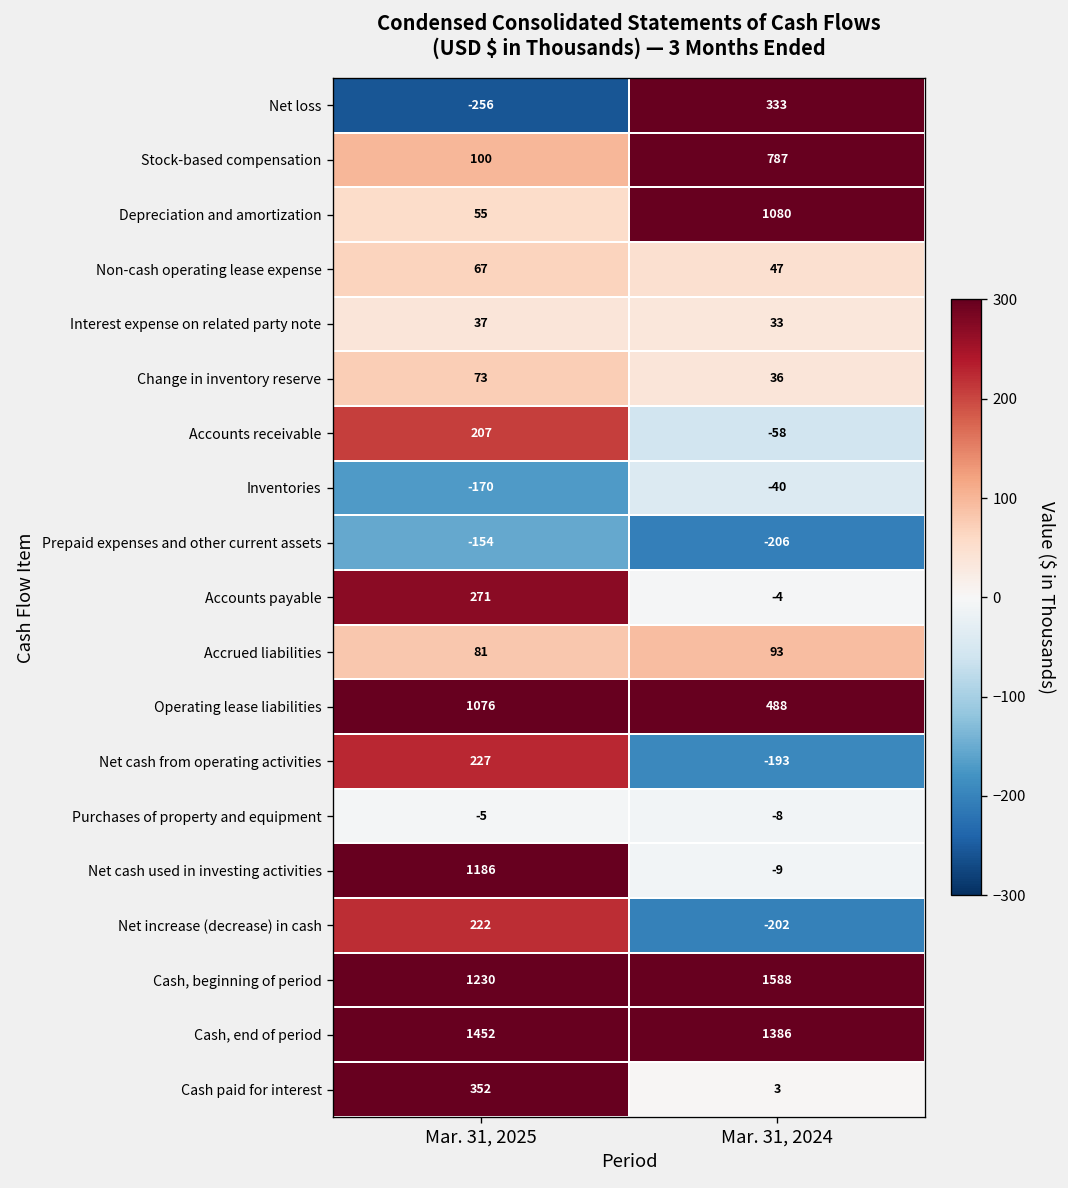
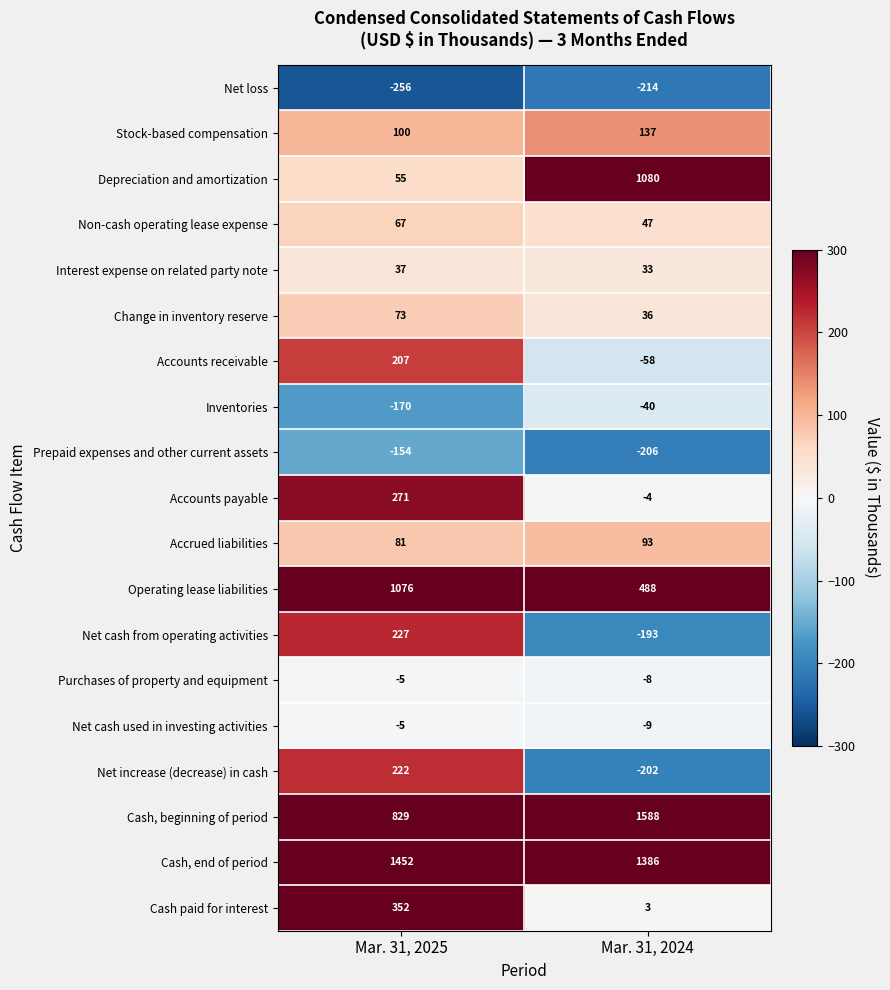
  {
    "Net loss": {
      "Mar. 31, 2025": -256,
-     "Mar. 31, 2024": 333
+     "Mar. 31, 2024": -214
    },
    "Stock-based compensation": {
      "Mar. 31, 2025": 100,
-     "Mar. 31, 2024": 787
+     "Mar. 31, 2024": 137
    },
    "Depreciation and amortization": {
      "Mar. 31, 2025": 55,
      "Mar. 31, 2024": 1080
    },
    "Non-cash operating lease expense": {
      "Mar. 31, 2025": 67,
      "Mar. 31, 2024": 47
    },
    "Interest expense on related party note": {
      "Mar. 31, 2025": 37,
      "Mar. 31, 2024": 33
    },
    "Change in inventory reserve": {
      "Mar. 31, 2025": 73,
      "Mar. 31, 2024": 36
    },
    "Accounts receivable": {
      "Mar. 31, 2025": 207,
      "Mar. 31, 2024": -58
    },
    "Inventories": {
      "Mar. 31, 2025": -170,
      "Mar. 31, 2024": -40
    },
    "Prepaid expenses and other current assets": {
      "Mar. 31, 2025": -154,
      "Mar. 31, 2024": -206
    },
    "Accounts payable": {
      "Mar. 31, 2025": 271,
      "Mar. 31, 2024": -4
    },
    "Accrued liabilities": {
      "Mar. 31, 2025": 81,
      "Mar. 31, 2024": 93
    },
    "Operating lease liabilities": {
      "Mar. 31, 2025": 1076,
      "Mar. 31, 2024": 488
    },
    "Net cash from operating activities": {
      "Mar. 31, 2025": 227,
      "Mar. 31, 2024": -193
    },
    "Purchases of property and equipment": {
      "Mar. 31, 2025": -5,
      "Mar. 31, 2024": -8
    },
    "Net cash used in investing activities": {
-     "Mar. 31, 2025": 1186,
+     "Mar. 31, 2025": -5,
      "Mar. 31, 2024": -9
    },
    "Net increase (decrease) in cash": {
      "Mar. 31, 2025": 222,
      "Mar. 31, 2024": -202
    },
    "Cash, beginning of period": {
-     "Mar. 31, 2025": 1230,
+     "Mar. 31, 2025": 829,
      "Mar. 31, 2024": 1588
    },
    "Cash, end of period": {
      "Mar. 31, 2025": 1452,
      "Mar. 31, 2024": 1386
    },
    "Cash paid for interest": {
      "Mar. 31, 2025": 352,
      "Mar. 31, 2024": 3
    }
  }
